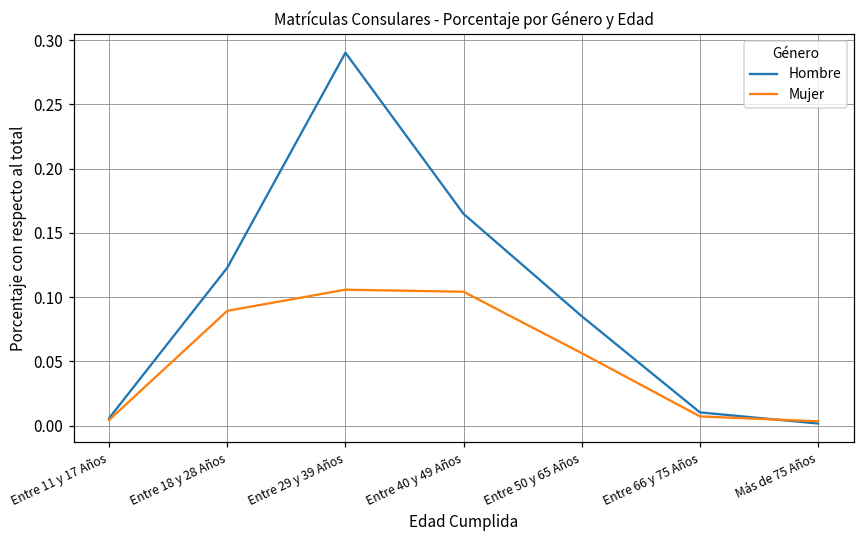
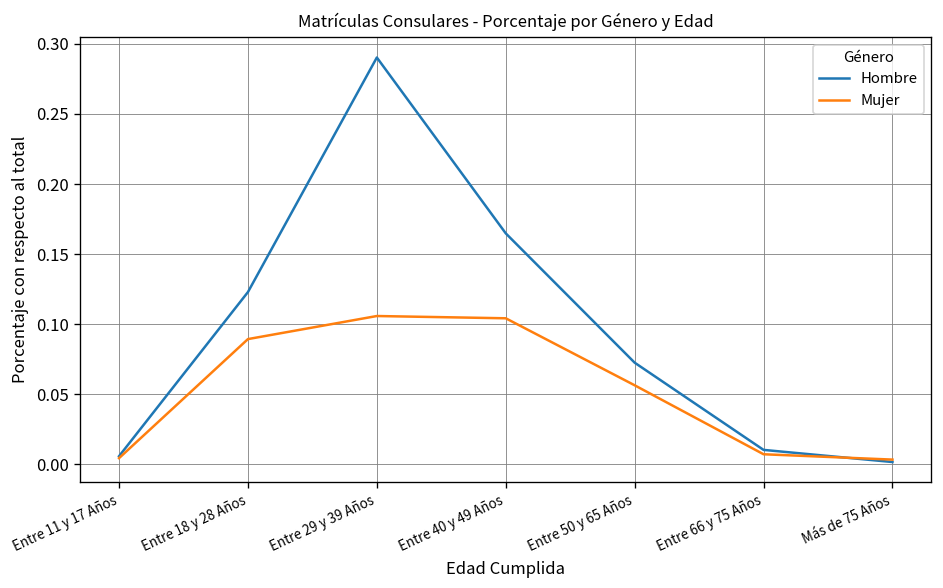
  {
    "Hombre": {
      "Entre 18 y 28 Años": 0.123,
      "Entre 29 y 39 Años": 0.290,
      "Entre 40 y 49 Años": 0.165,
-     "Entre 50 y 65 Años": 0.085,
+     "Entre 50 y 65 Años": 0.073,
      "Entre 66 y 75 Años": 0.010
    },
    "Mujer": {
      "Entre 18 y 28 Años": 0.089,
      "Entre 29 y 39 Años": 0.106,
      "Entre 40 y 49 Años": 0.104,
      "Entre 50 y 65 Años": 0.056,
      "Entre 66 y 75 Años": 0.007
    }
  }
